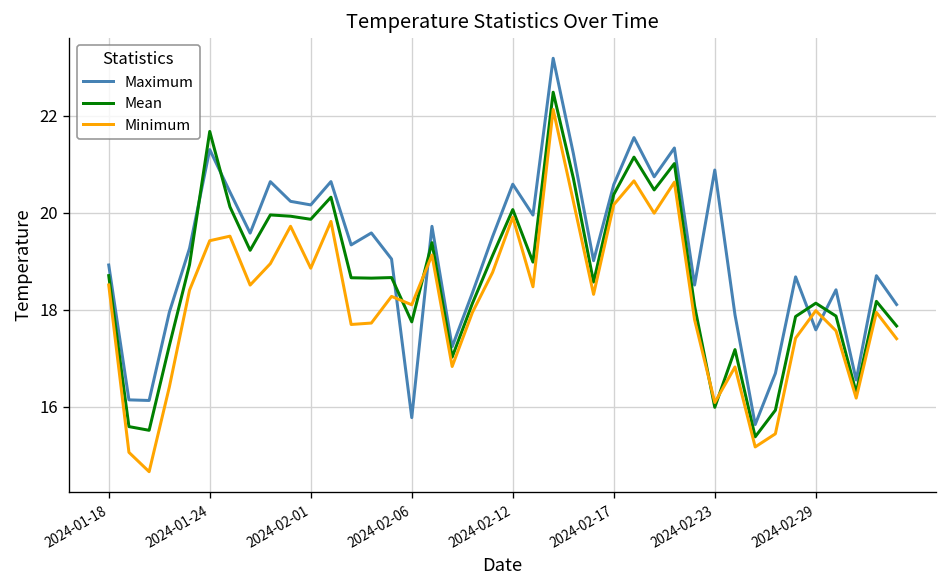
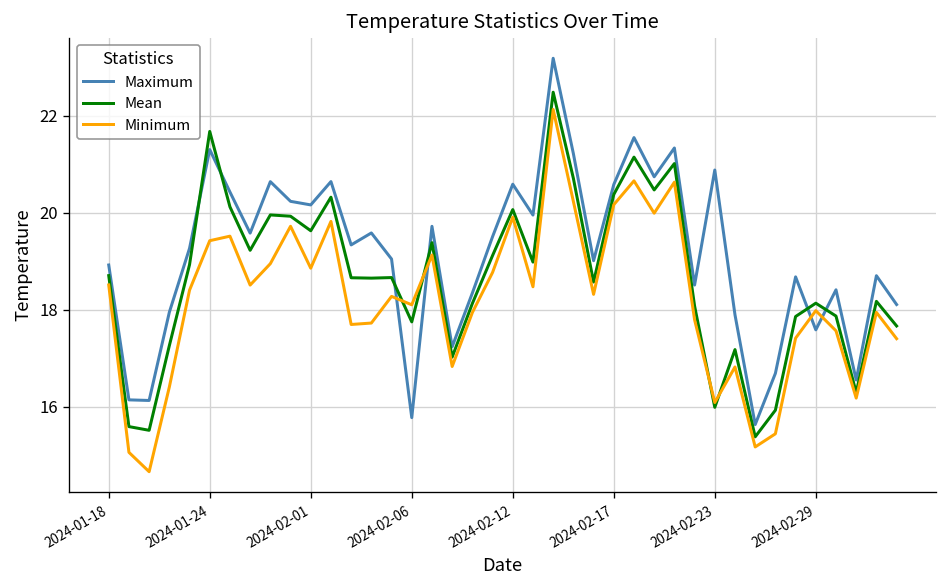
  {
    "Maximum": {
      "2024-01-18": 18.9,
      "2024-01-24": 21.3,
      "2024-02-01": 20.2,
      "2024-02-06": 15.8,
      "2024-02-12": 20.6,
      "2024-02-17": 20.6,
      "2024-02-23": 20.9,
      "2024-02-29": 17.6
    },
    "Mean": {
      "2024-01-18": 18.7,
      "2024-01-24": 21.7,
-     "2024-02-01": 19.9,
+     "2024-02-01": 19.6,
      "2024-02-06": 17.8,
      "2024-02-12": 20.1,
      "2024-02-17": 20.4,
      "2024-02-23": 16.0,
      "2024-02-29": 18.1
    },
    "Minimum": {
      "2024-01-18": 18.5,
      "2024-01-24": 19.4,
      "2024-02-01": 18.9,
      "2024-02-06": 18.1,
      "2024-02-12": 19.9,
      "2024-02-17": 20.2,
      "2024-02-23": 16.1,
      "2024-02-29": 18.0
    }
  }
